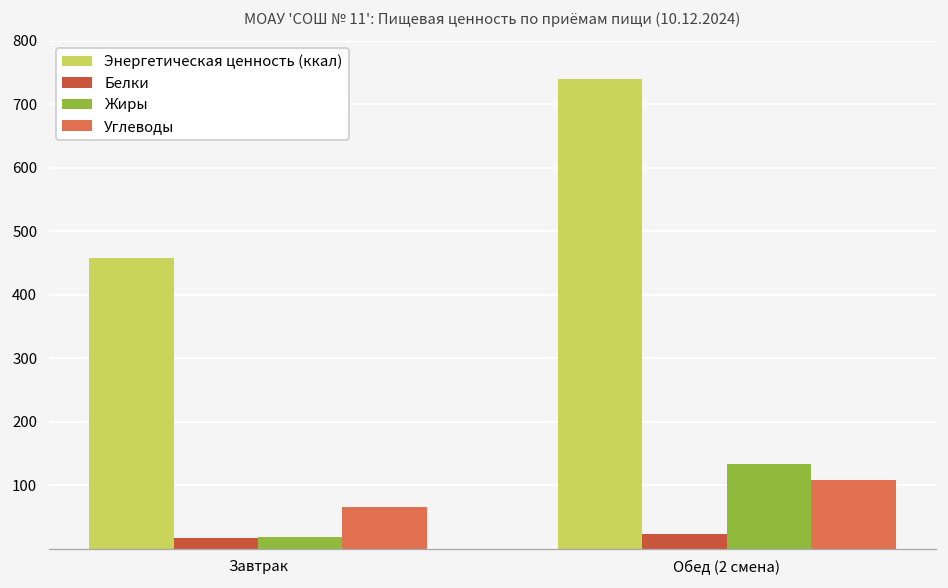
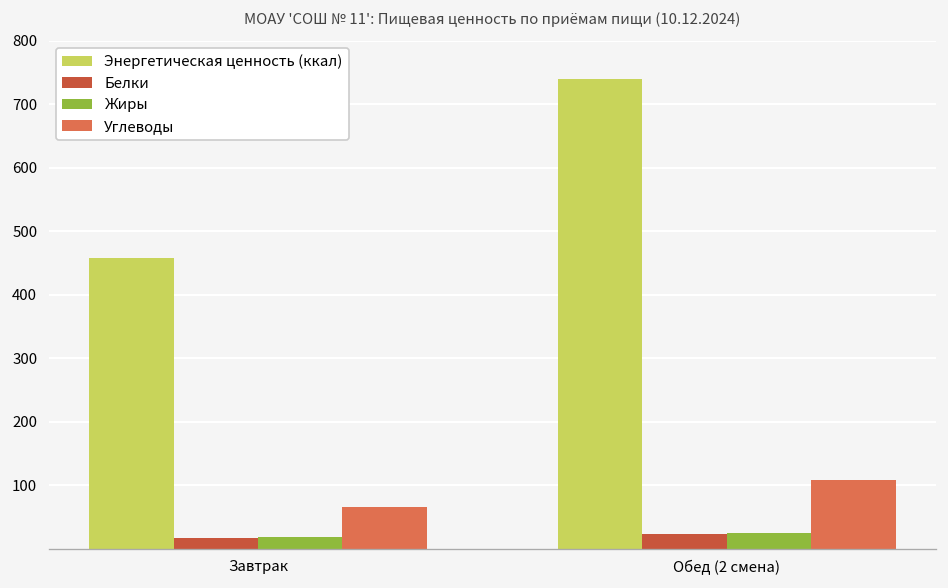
  {
    "Энергетическая ценность (ккал)": {
      "Завтрак": 460,
      "Обед (2 смена)": 740
    },
    "Жиры": {
      "Завтрак": 20,
-     "Обед (2 смена)": 130
+     "Обед (2 смена)": 20
    }
  }
